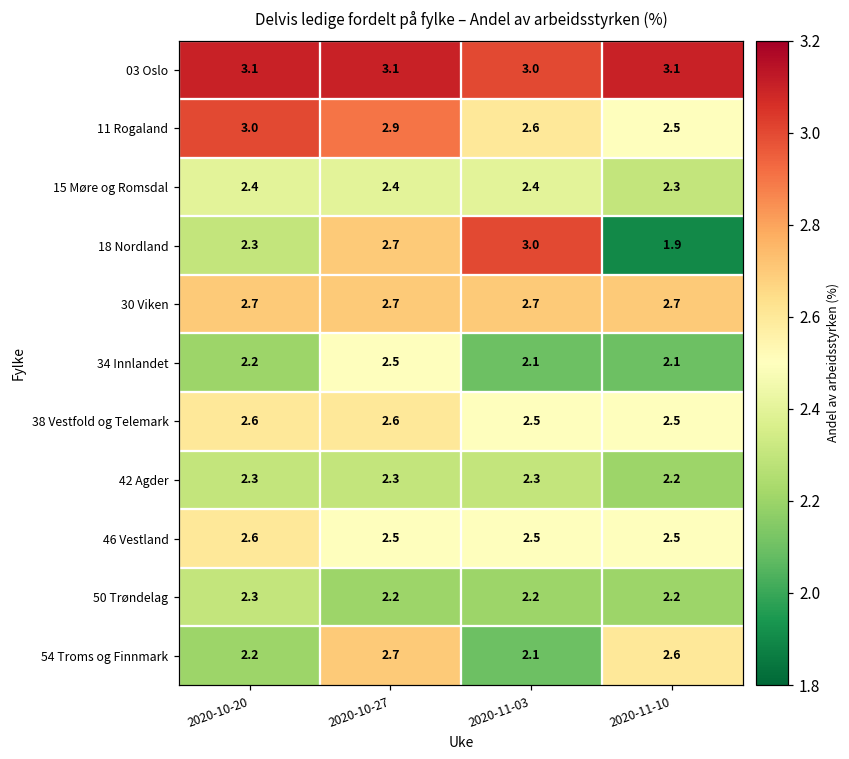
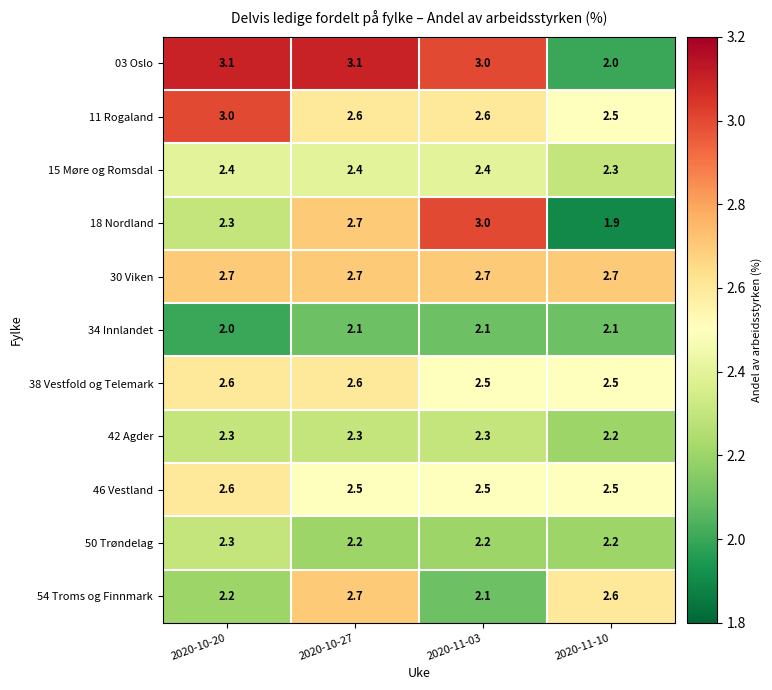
  {
    "03 Oslo": {
      "2020-10-20": 3.1,
      "2020-10-27": 3.1,
      "2020-11-03": 3.0,
-     "2020-11-10": 3.1
+     "2020-11-10": 2.0
    },
    "11 Rogaland": {
      "2020-10-20": 3.0,
-     "2020-10-27": 2.9,
+     "2020-10-27": 2.6,
      "2020-11-03": 2.6,
      "2020-11-10": 2.5
    },
    "15 Møre og Romsdal": {
      "2020-10-20": 2.4,
      "2020-10-27": 2.4,
      "2020-11-03": 2.4,
      "2020-11-10": 2.3
    },
    "18 Nordland": {
      "2020-10-20": 2.3,
      "2020-10-27": 2.7,
      "2020-11-03": 3.0,
      "2020-11-10": 1.9
    },
    "30 Viken": {
      "2020-10-20": 2.7,
      "2020-10-27": 2.7,
      "2020-11-03": 2.7,
      "2020-11-10": 2.7
    },
    "34 Innlandet": {
-     "2020-10-20": 2.2,
-     "2020-10-27": 2.5,
+     "2020-10-20": 2.0,
+     "2020-10-27": 2.1,
      "2020-11-03": 2.1,
      "2020-11-10": 2.1
    },
    "38 Vestfold og Telemark": {
      "2020-10-20": 2.6,
      "2020-10-27": 2.6,
      "2020-11-03": 2.5,
      "2020-11-10": 2.5
    },
    "42 Agder": {
      "2020-10-20": 2.3,
      "2020-10-27": 2.3,
      "2020-11-03": 2.3,
      "2020-11-10": 2.2
    },
    "46 Vestland": {
      "2020-10-20": 2.6,
      "2020-10-27": 2.5,
      "2020-11-03": 2.5,
      "2020-11-10": 2.5
    },
    "50 Trøndelag": {
      "2020-10-20": 2.3,
      "2020-10-27": 2.2,
      "2020-11-03": 2.2,
      "2020-11-10": 2.2
    },
    "54 Troms og Finnmark": {
      "2020-10-20": 2.2,
      "2020-10-27": 2.7,
      "2020-11-03": 2.1,
      "2020-11-10": 2.6
    }
  }
